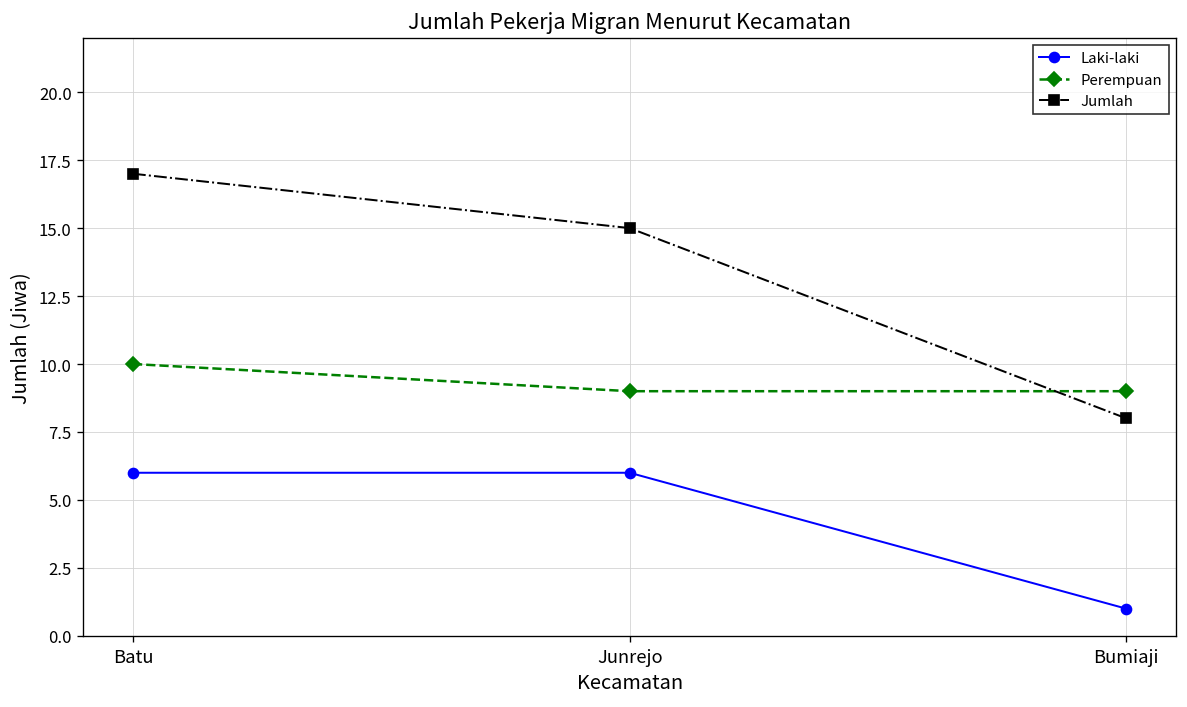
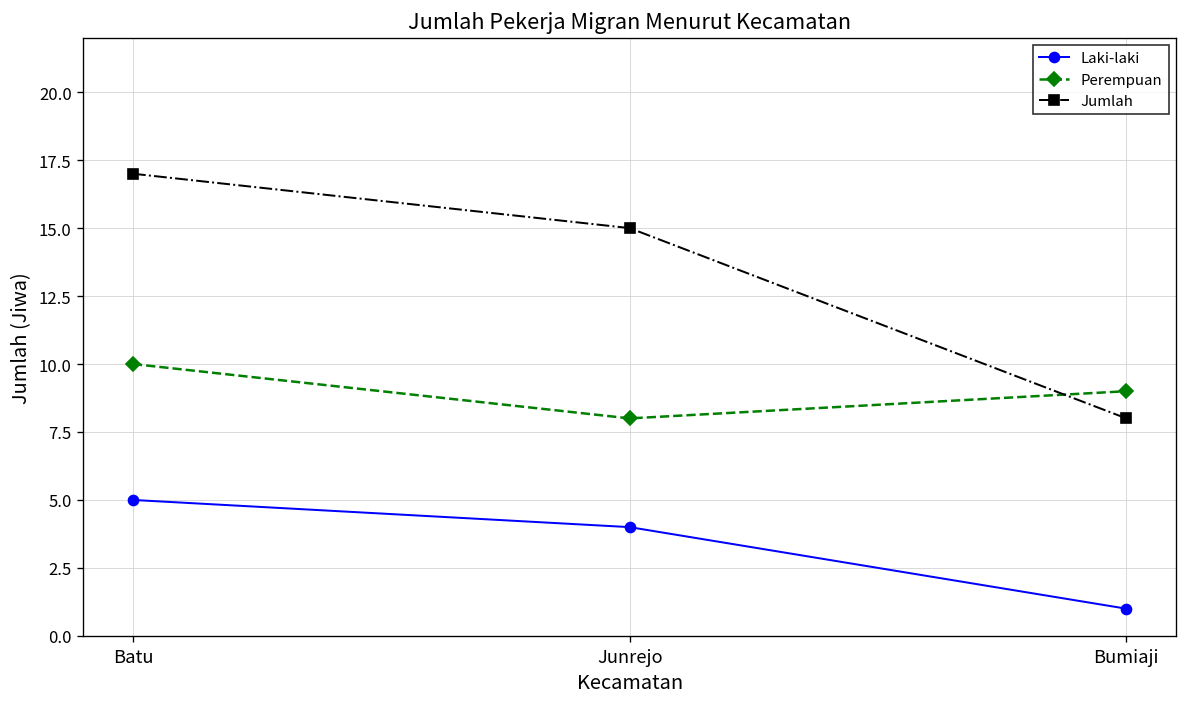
  {
    "Laki-laki": {
-     "Batu": 6,
-     "Junrejo": 6,
+     "Batu": 5,
+     "Junrejo": 4,
      "Bumiaji": 1
    },
    "Perempuan": {
      "Batu": 10,
-     "Junrejo": 9,
+     "Junrejo": 8,
      "Bumiaji": 9
    },
    "Jumlah": {
      "Batu": 17,
      "Junrejo": 15,
      "Bumiaji": 8
    }
  }
